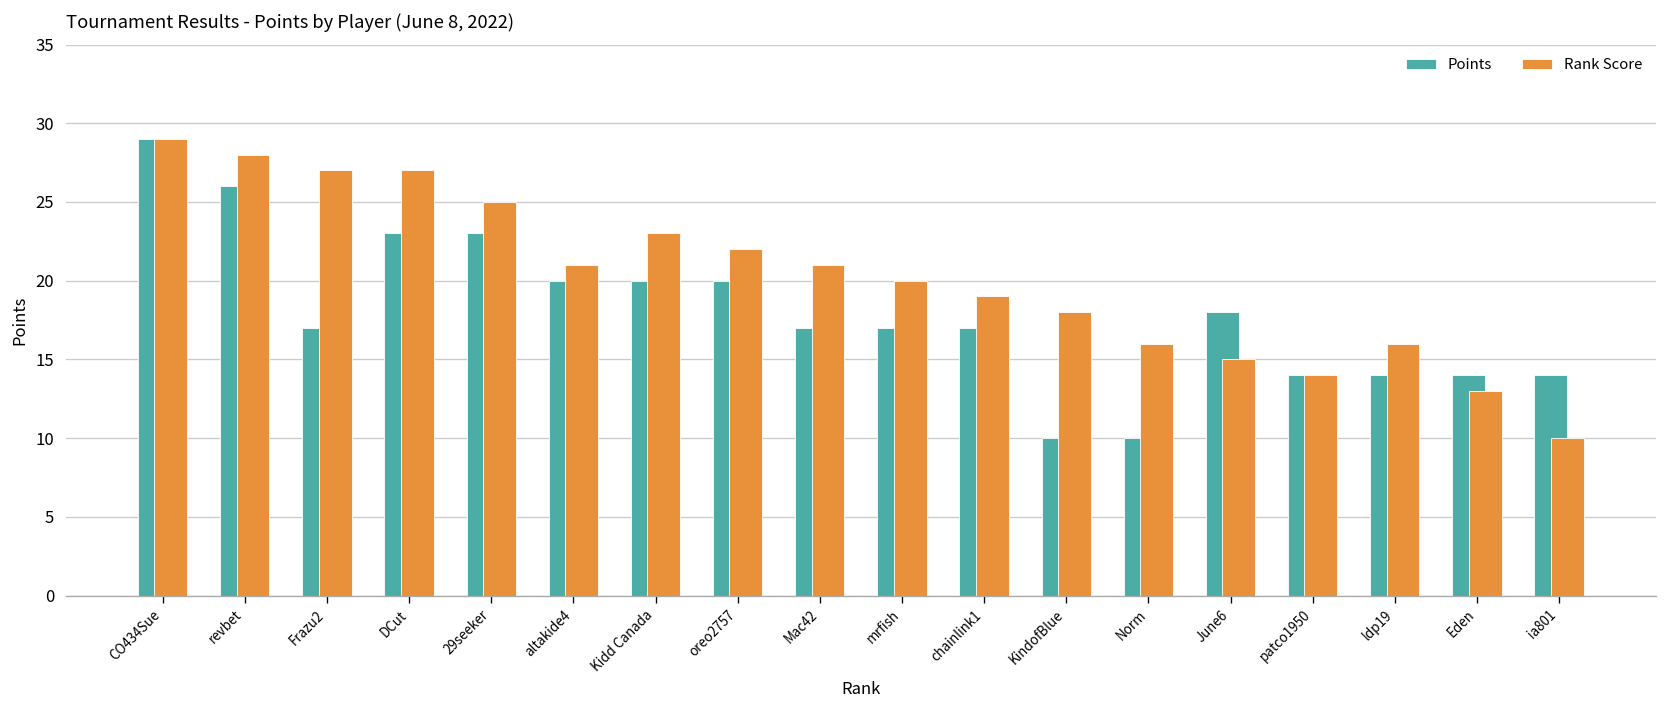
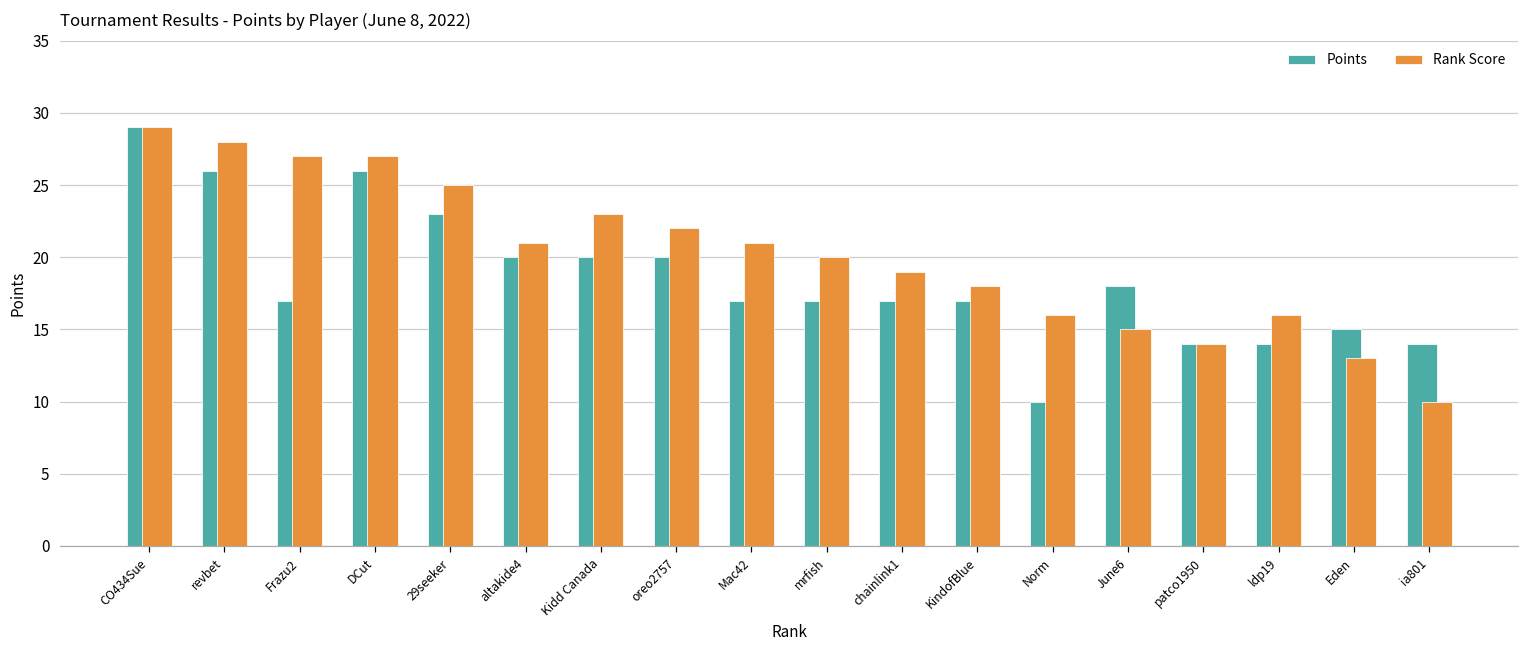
  {
    "Points": {
      "CO434Sue": 29,
      "revbet": 26,
      "Frazu2": 17,
-     "DCut": 23,
+     "DCut": 26,
      "29seeker": 23,
      "altakide4": 20,
      "Kidd Canada": 20,
      "oreo2757": 20,
      "Mac42": 17,
      "mrfish": 17,
      "chainlink1": 17,
-     "KindofBlue": 10,
+     "KindofBlue": 17,
      "Norm": 10,
      "June6": 18,
      "patco1950": 14,
      "ldp19": 14,
-     "Eden": 14,
+     "Eden": 15,
      "ia801": 14
    },
    "Rank Score": {
      "CO434Sue": 29,
      "revbet": 28,
      "Frazu2": 27,
      "DCut": 27,
      "29seeker": 25,
      "altakide4": 21,
      "Kidd Canada": 23,
      "oreo2757": 22,
      "Mac42": 21,
      "mrfish": 20,
      "chainlink1": 19,
      "KindofBlue": 18,
      "Norm": 16,
      "June6": 15,
      "patco1950": 14,
      "ldp19": 16,
      "Eden": 13,
      "ia801": 10
    }
  }
